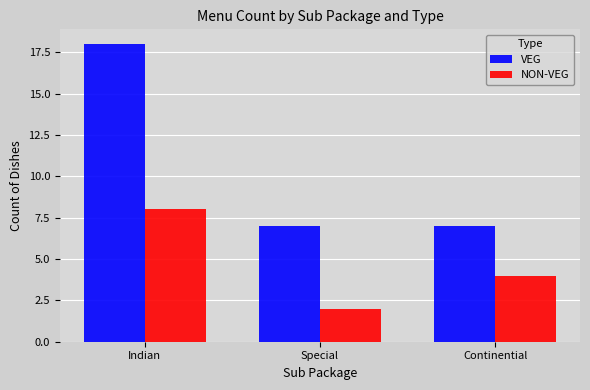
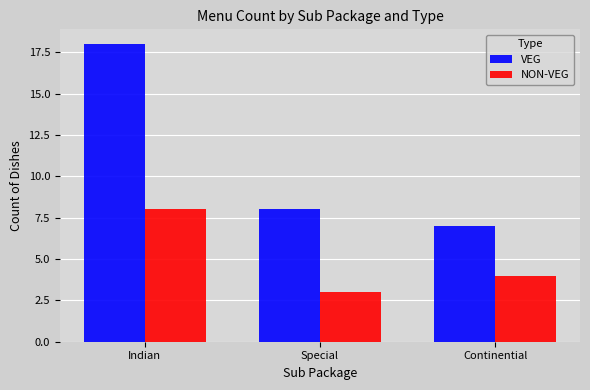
  {
    "VEG": {
      "Indian": 18,
-     "Special": 7,
+     "Special": 8,
      "Continential": 7
    },
    "NON-VEG": {
      "Indian": 8,
-     "Special": 2,
+     "Special": 3,
      "Continential": 4
    }
  }
